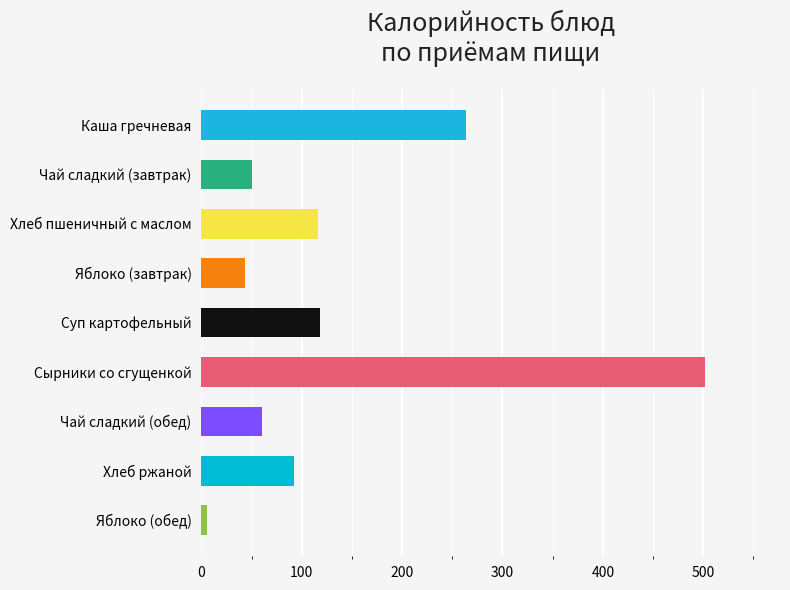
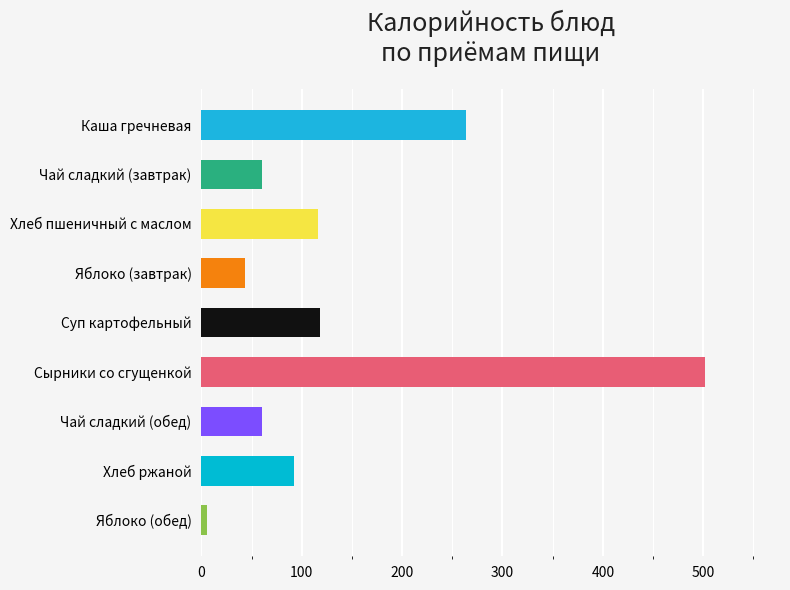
  {
    "Каша гречневая": 263,
-   "Чай сладкий (завтрак)": 51,
+   "Чай сладкий (завтрак)": 60,
    "Хлеб пшеничный с маслом": 117,
    "Яблоко (завтрак)": 43,
    "Суп картофельный": 119,
    "Сырники со сгущенкой": 501,
    "Чай сладкий (обед)": 60,
    "Хлеб ржаной": 92,
    "Яблоко (обед)": 5
  }
